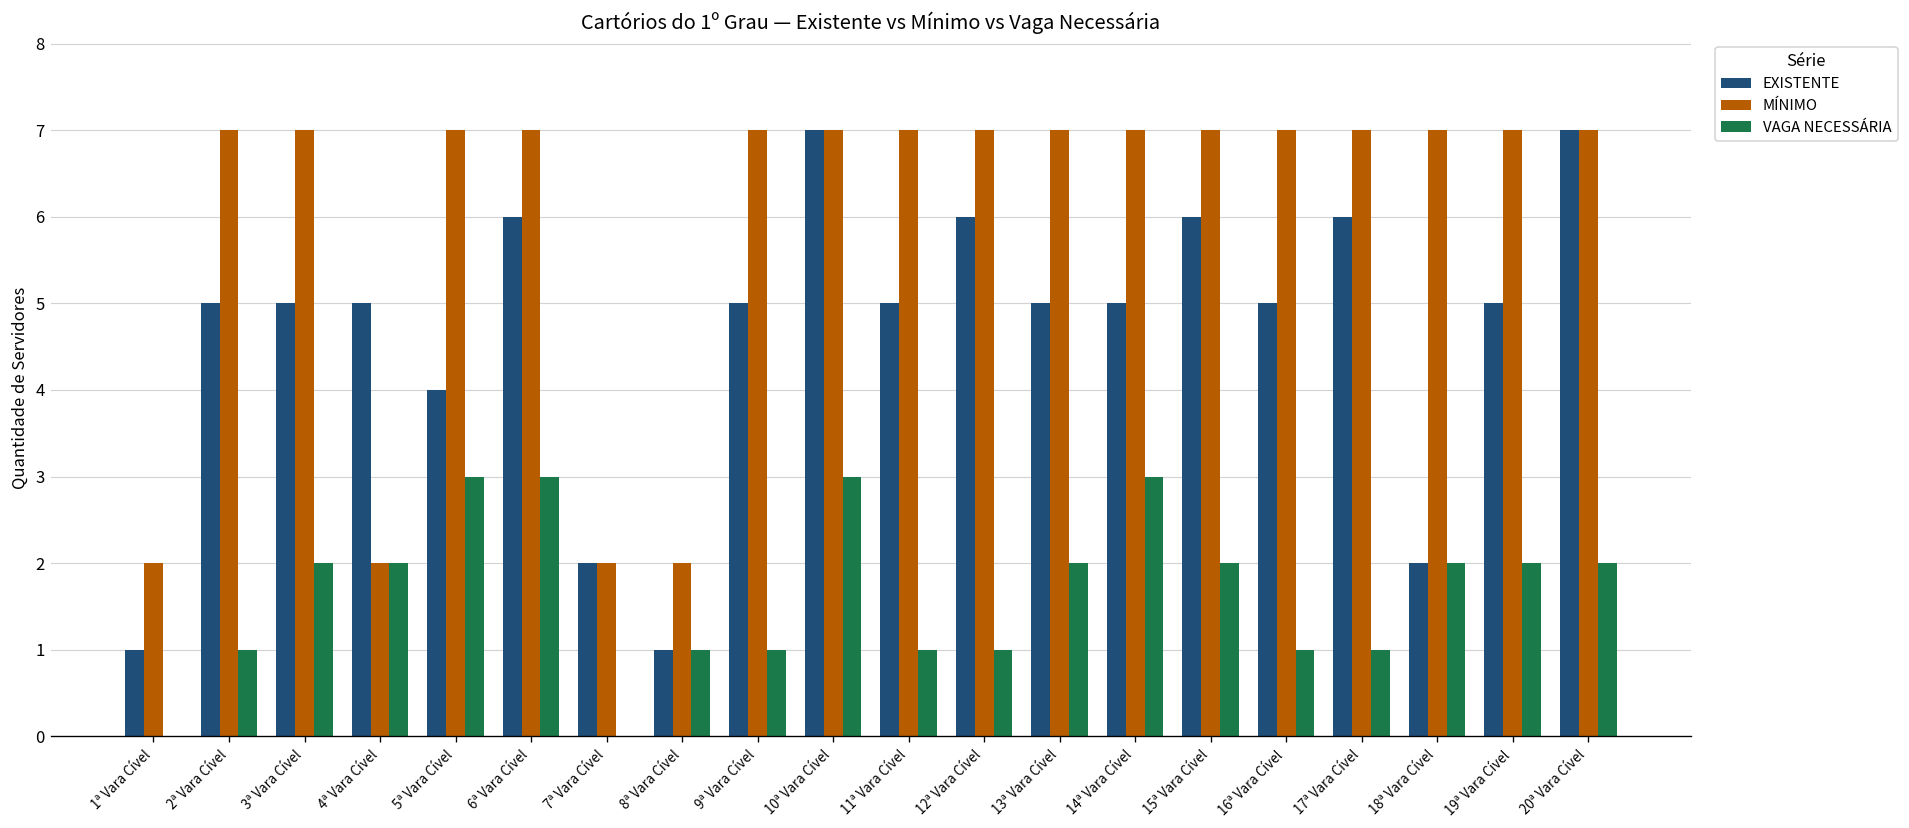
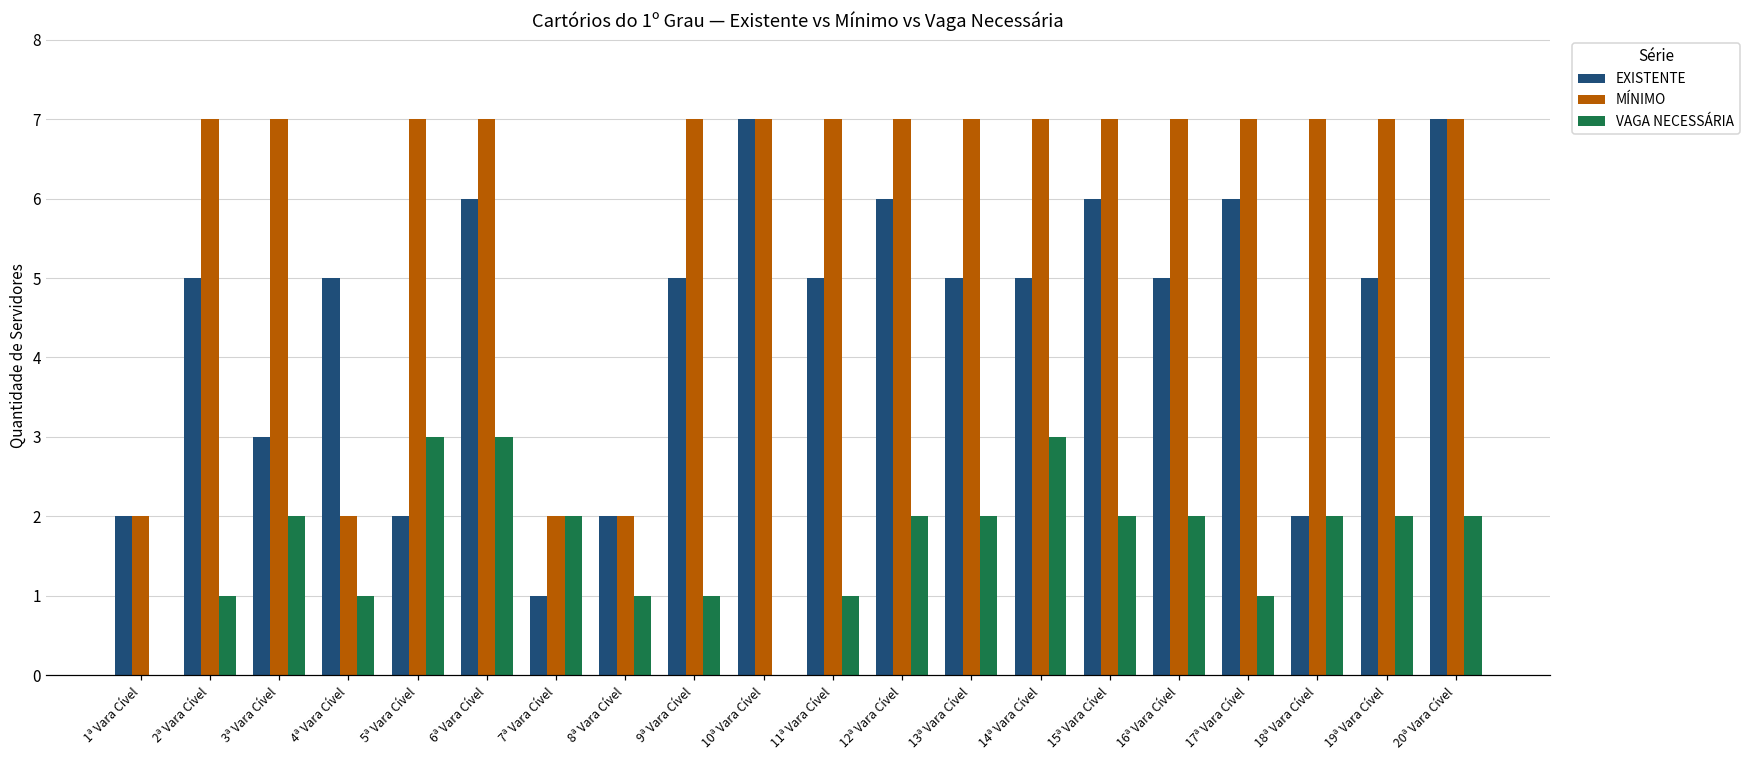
  {
    "EXISTENTE": {
-     "1ª Vara Cível": 1,
+     "1ª Vara Cível": 2,
      "2ª Vara Cível": 5,
-     "3ª Vara Cível": 5,
+     "3ª Vara Cível": 3,
      "4ª Vara Cível": 5,
-     "5ª Vara Cível": 4,
+     "5ª Vara Cível": 2,
      "6ª Vara Cível": 6,
-     "7ª Vara Cível": 2,
-     "8ª Vara Cível": 1,
+     "7ª Vara Cível": 1,
+     "8ª Vara Cível": 2,
      "9ª Vara Cível": 5,
      "10ª Vara Cível": 7,
      "11ª Vara Cível": 5,
      "12ª Vara Cível": 6,
      "13ª Vara Cível": 5,
      "14ª Vara Cível": 5,
      "15ª Vara Cível": 6,
      "16ª Vara Cível": 5,
      "17ª Vara Cível": 6,
      "18ª Vara Cível": 2,
      "19ª Vara Cível": 5,
      "20ª Vara Cível": 7
    },
    "MÍNIMO": {
      "1ª Vara Cível": 2,
      "2ª Vara Cível": 7,
      "3ª Vara Cível": 7,
      "4ª Vara Cível": 2,
      "5ª Vara Cível": 7,
      "6ª Vara Cível": 7,
      "7ª Vara Cível": 2,
      "8ª Vara Cível": 2,
      "9ª Vara Cível": 7,
      "10ª Vara Cível": 7,
      "11ª Vara Cível": 7,
      "12ª Vara Cível": 7,
      "13ª Vara Cível": 7,
      "14ª Vara Cível": 7,
      "15ª Vara Cível": 7,
      "16ª Vara Cível": 7,
      "17ª Vara Cível": 7,
      "18ª Vara Cível": 7,
      "19ª Vara Cível": 7,
      "20ª Vara Cível": 7
    },
    "VAGA NECESSÁRIA": {
      "1ª Vara Cível": 0,
      "2ª Vara Cível": 1,
      "3ª Vara Cível": 2,
-     "4ª Vara Cível": 2,
+     "4ª Vara Cível": 1,
      "5ª Vara Cível": 3,
      "6ª Vara Cível": 3,
-     "7ª Vara Cível": 0,
+     "7ª Vara Cível": 2,
      "8ª Vara Cível": 1,
      "9ª Vara Cível": 1,
-     "10ª Vara Cível": 3,
+     "10ª Vara Cível": 0,
      "11ª Vara Cível": 1,
-     "12ª Vara Cível": 1,
+     "12ª Vara Cível": 2,
      "13ª Vara Cível": 2,
      "14ª Vara Cível": 3,
      "15ª Vara Cível": 2,
-     "16ª Vara Cível": 1,
+     "16ª Vara Cível": 2,
      "17ª Vara Cível": 1,
      "18ª Vara Cível": 2,
      "19ª Vara Cível": 2,
      "20ª Vara Cível": 2
    }
  }
